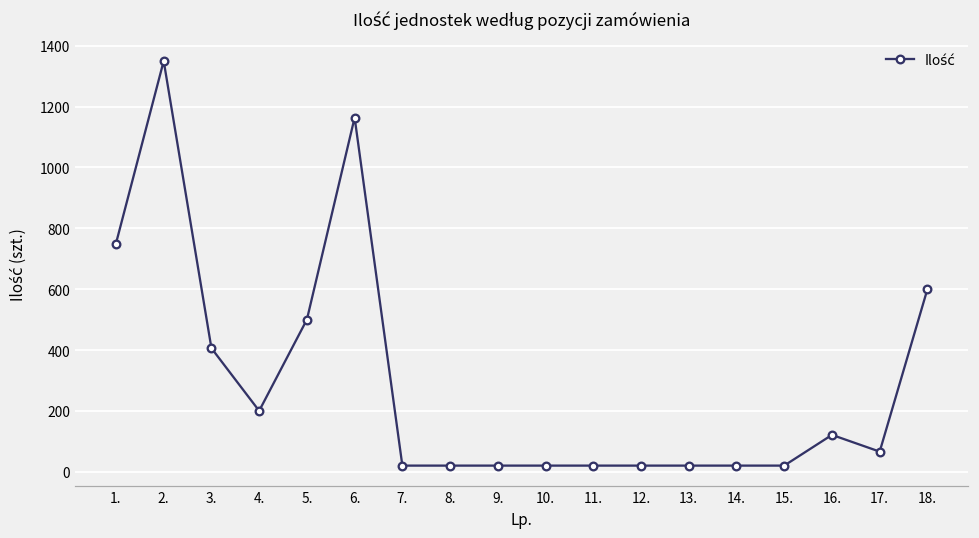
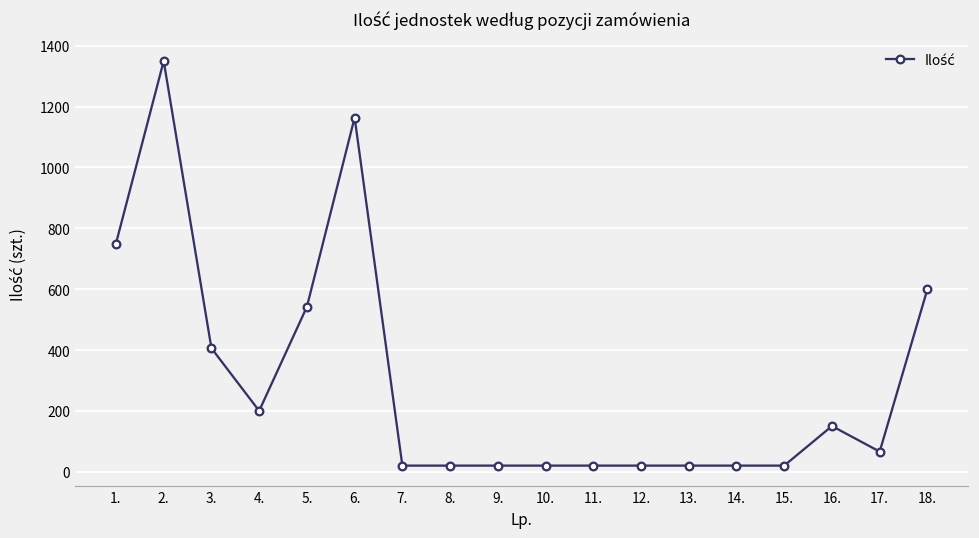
  {
    "1.": 750,
    "2.": 1350,
    "3.": 410,
    "4.": 200,
-   "5.": 500,
+   "5.": 540,
    "6.": 1160,
    "7.": 20,
    "8.": 20,
    "9.": 20,
    "10.": 20,
    "11.": 20,
    "12.": 20,
    "13.": 20,
    "14.": 20,
    "15.": 20,
-   "16.": 120,
+   "16.": 150,
    "17.": 70,
    "18.": 600
  }
